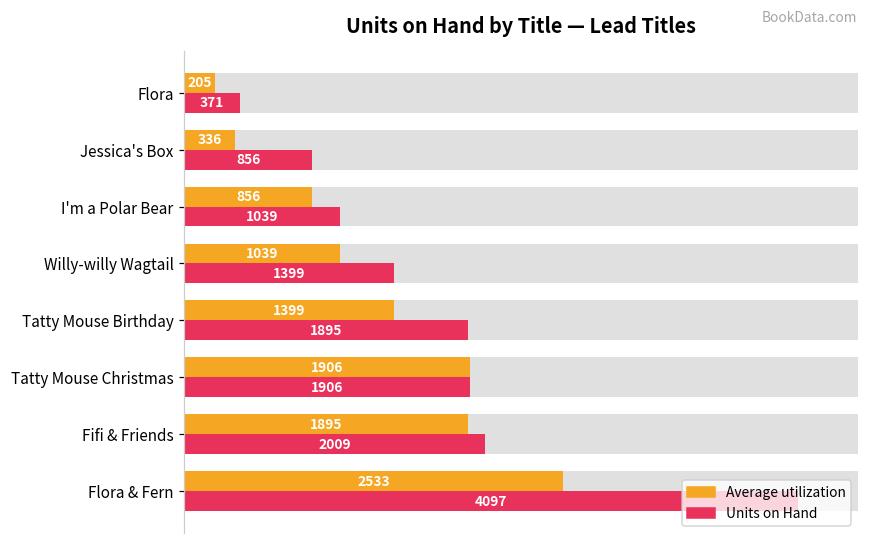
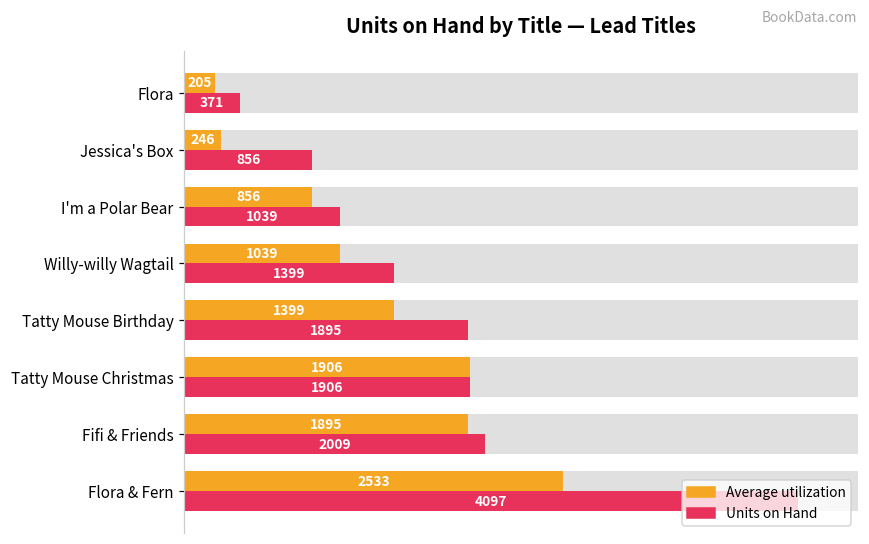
  {
    "Average utilization": {
-     "Jessica's Box": 336
+     "Jessica's Box": 246
    }
  }
